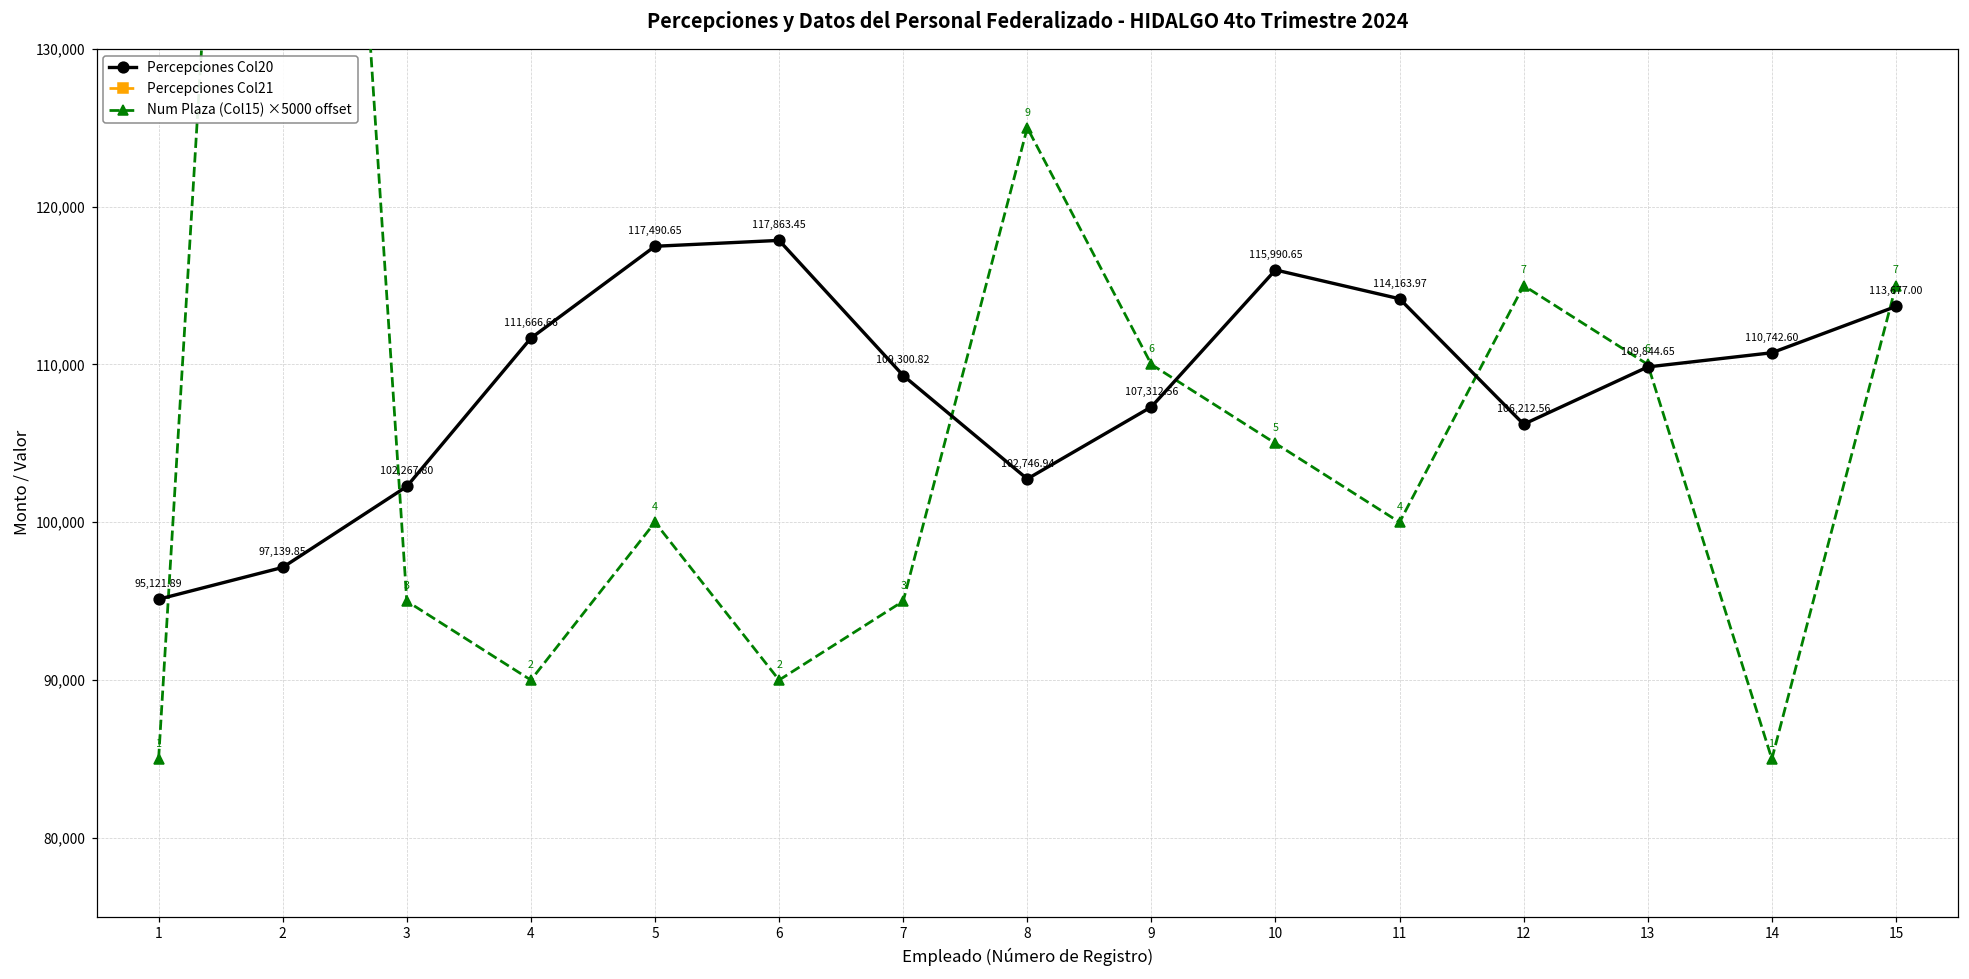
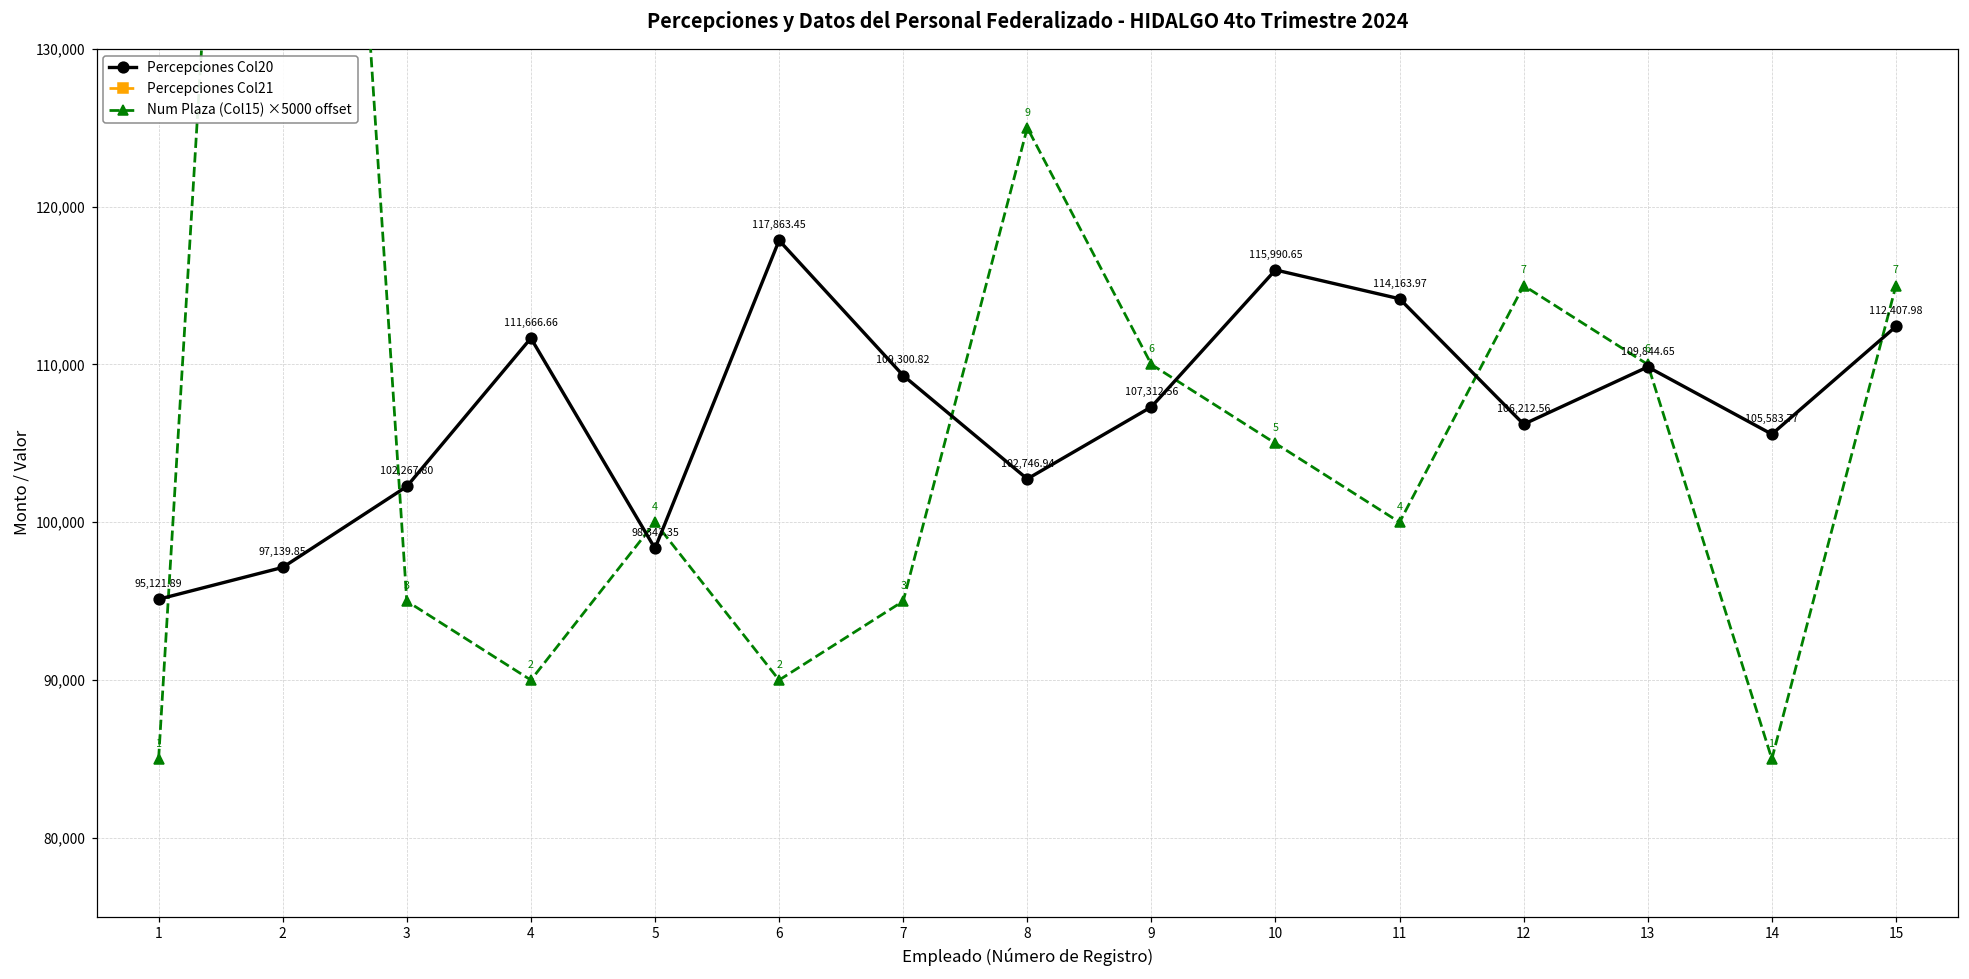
  {
    "Percepciones Col20": {
      "1": "95,121.89",
      "2": "97,139.85",
      "3": "102,267.80",
      "4": "111,666.66",
-     "5": "117,490.65",
+     "5": "98,343.35",
      "6": "117,863.45",
      "7": "109,300.82",
      "8": "102,746.94",
      "9": "107,312.56",
      "10": "115,990.65",
      "11": "114,163.97",
      "12": "106,212.56",
-     "14": "110,742.60",
-     "15": "113,677.00"
+     "14": "105,583.77",
+     "15": "112,407.98"
    }
  }
